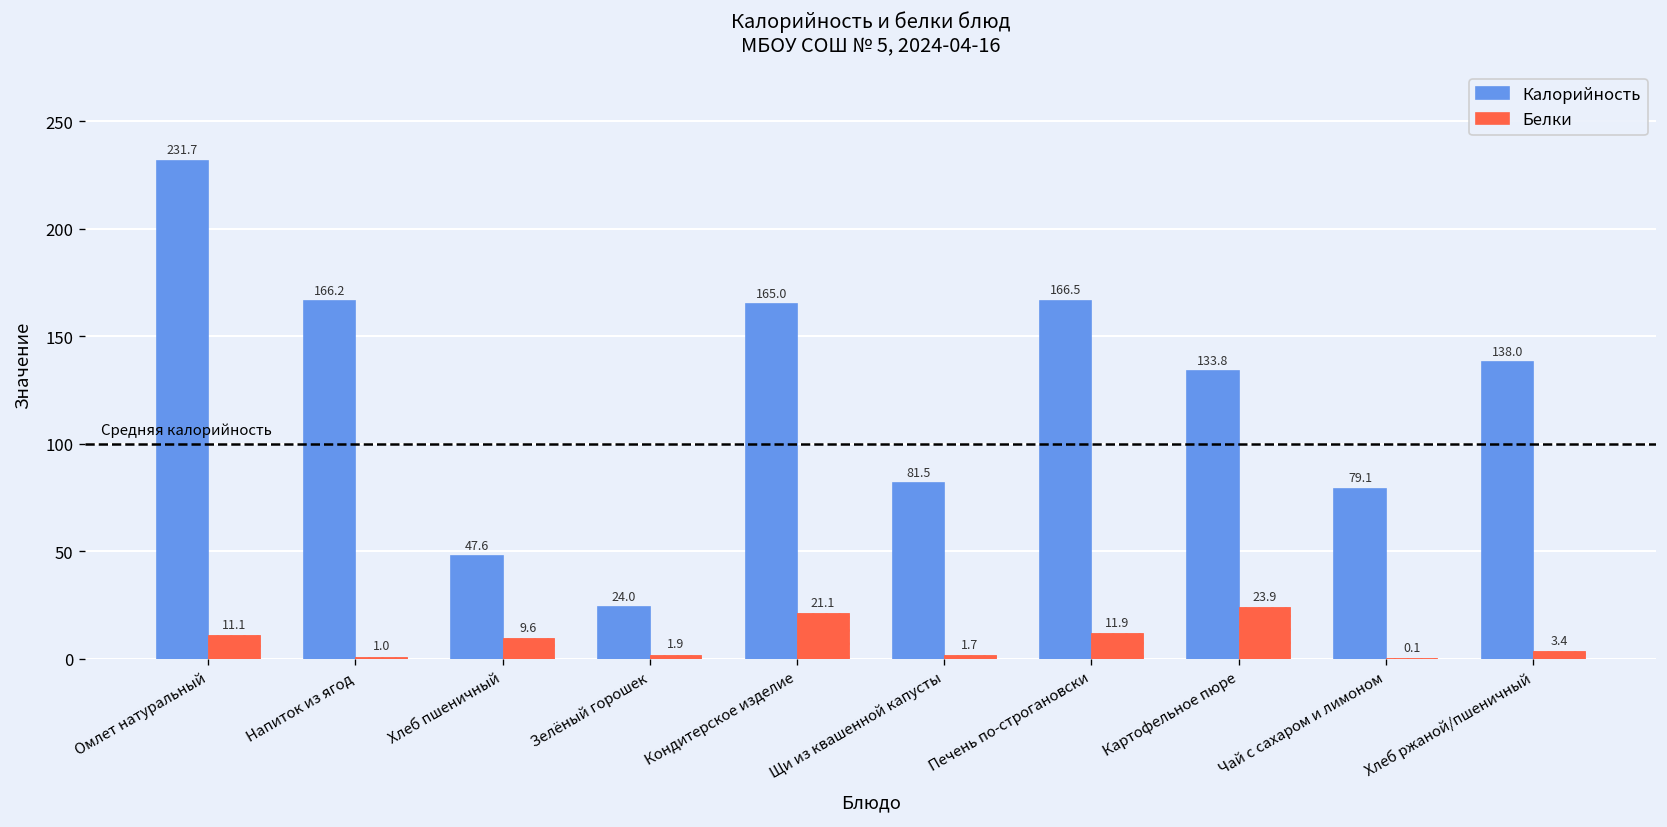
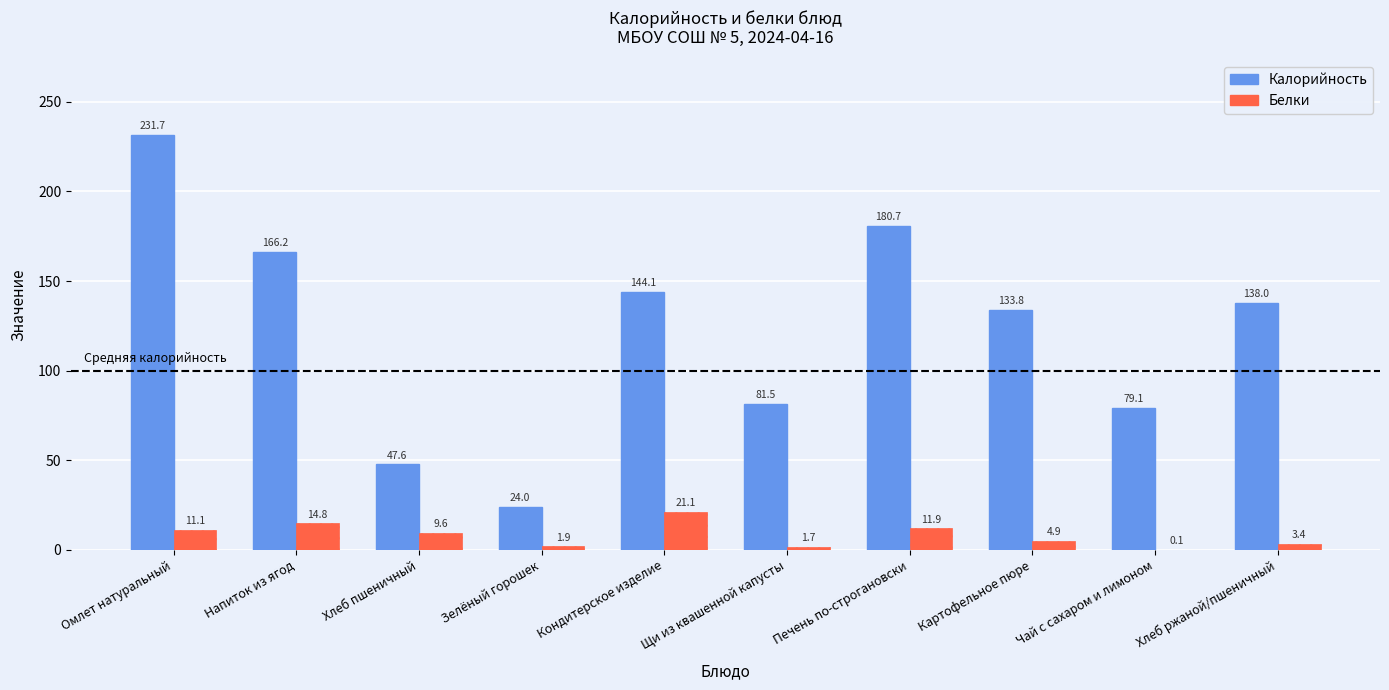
  {
    "Калорийность": {
      "Омлет натуральный": 231.7,
      "Напиток из ягод": 166.2,
      "Хлеб пшеничный": 47.6,
      "Зелёный горошек": 24.0,
-     "Кондитерское изделие": 165.0,
+     "Кондитерское изделие": 144.1,
      "Щи из квашенной капусты": 81.5,
-     "Печень по-строгановски": 166.5,
+     "Печень по-строгановски": 180.7,
      "Картофельное пюре": 133.8,
      "Чай с сахаром и лимоном": 79.1,
      "Хлеб ржаной/пшеничный": 138.0
    },
    "Белки": {
      "Омлет натуральный": 11.1,
-     "Напиток из ягод": 1.0,
+     "Напиток из ягод": 14.8,
      "Хлеб пшеничный": 9.6,
      "Зелёный горошек": 1.9,
      "Кондитерское изделие": 21.1,
      "Щи из квашенной капусты": 1.7,
      "Печень по-строгановски": 11.9,
-     "Картофельное пюре": 23.9,
+     "Картофельное пюре": 4.9,
      "Чай с сахаром и лимоном": 0.1,
      "Хлеб ржаной/пшеничный": 3.4
    }
  }
